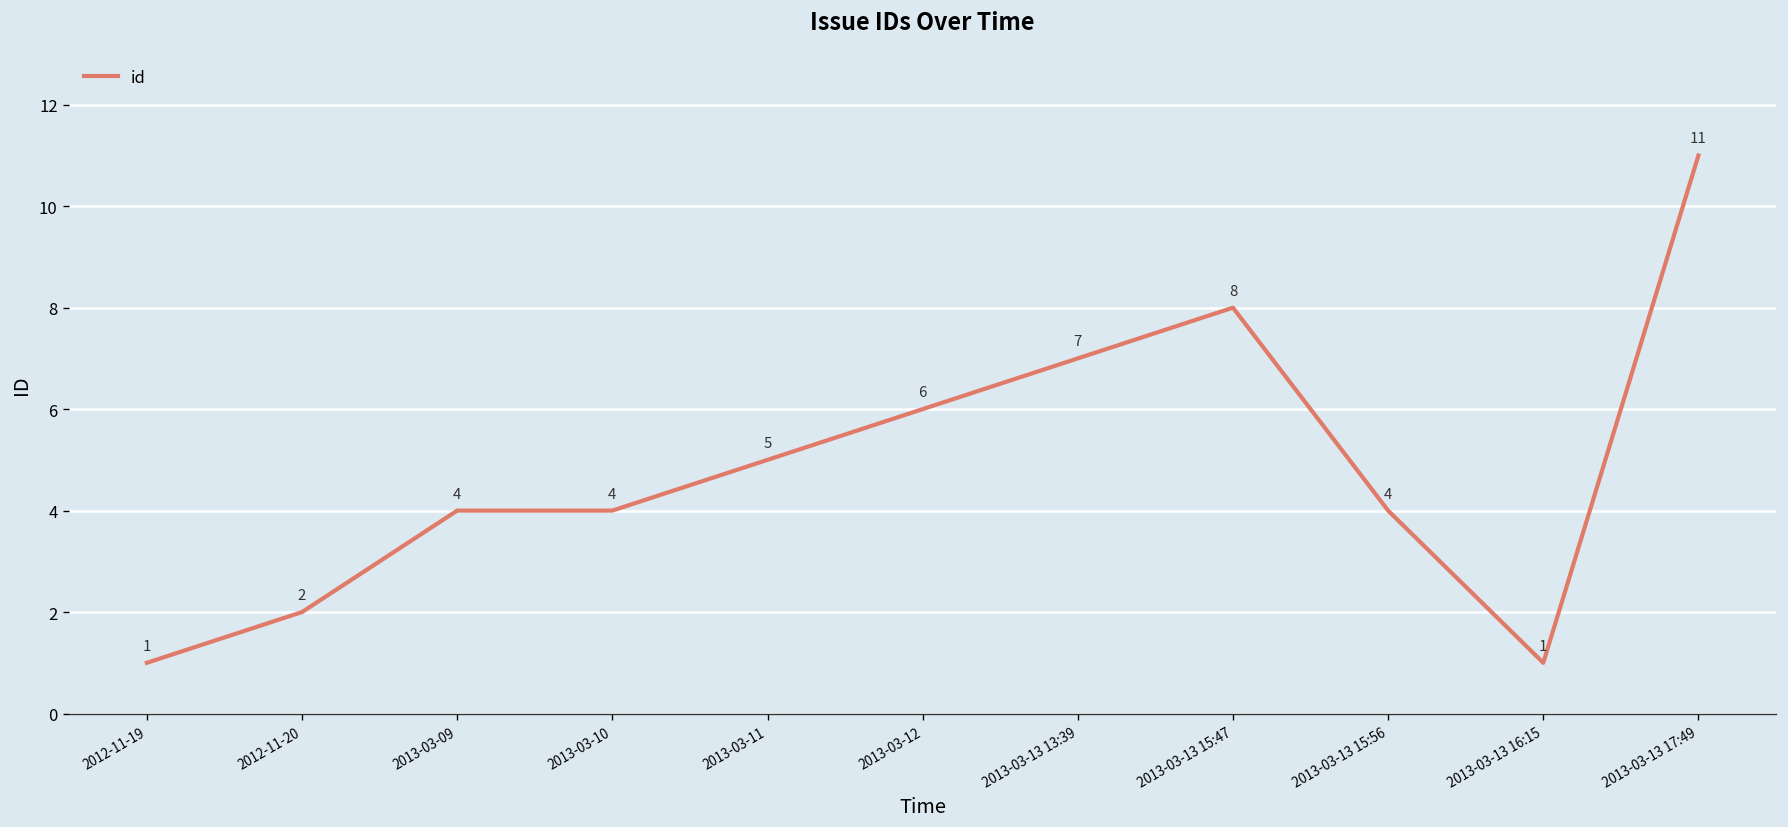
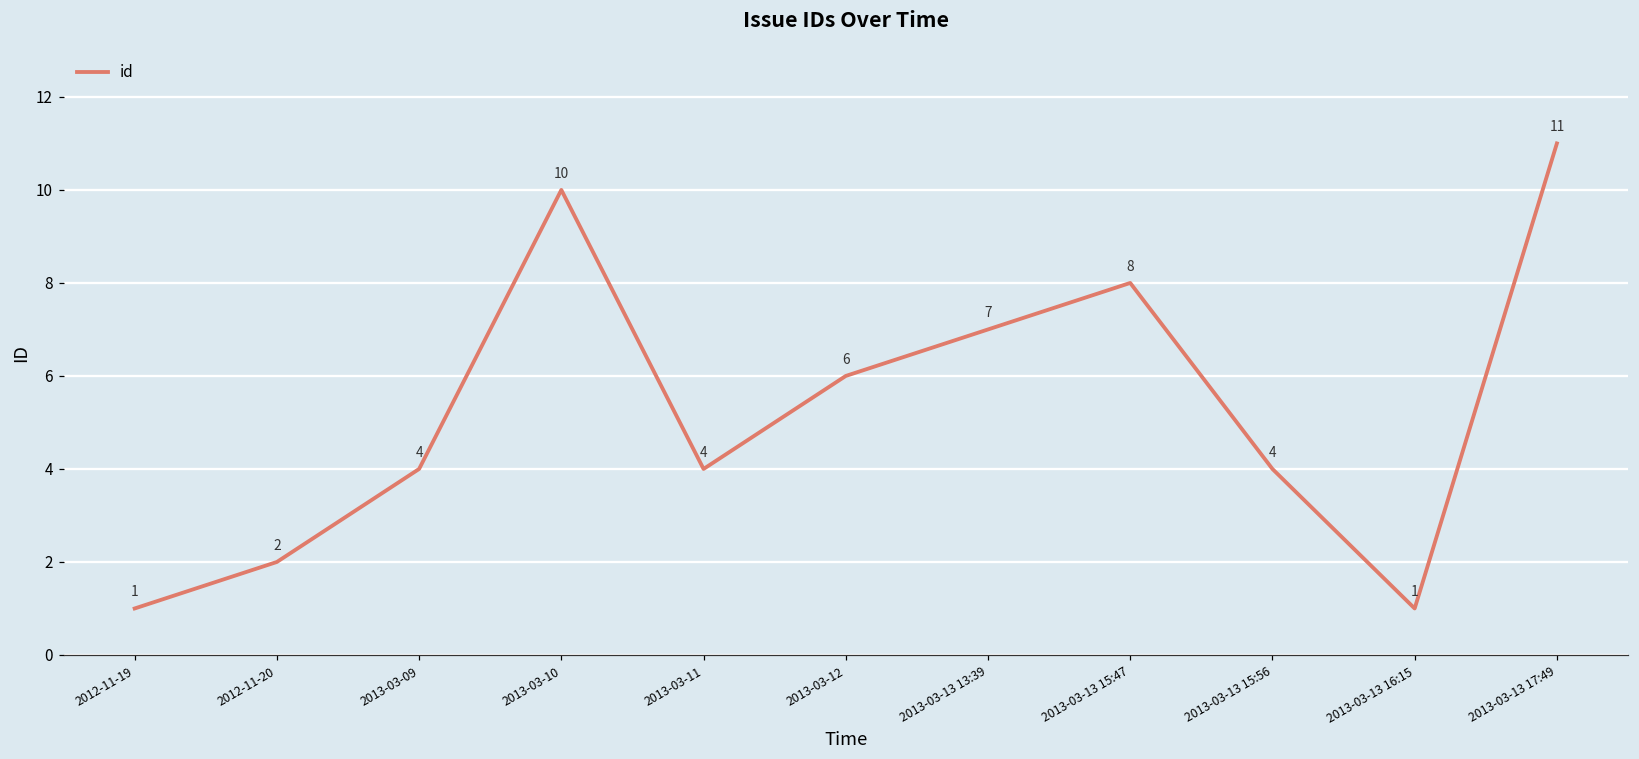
  {
    "2012-11-19": 1,
    "2012-11-20": 2,
    "2013-03-09": 4,
-   "2013-03-10": 4,
-   "2013-03-11": 5,
+   "2013-03-10": 10,
+   "2013-03-11": 4,
    "2013-03-12": 6,
    "2013-03-13 13:39": 7,
    "2013-03-13 15:47": 8,
    "2013-03-13 15:56": 4,
    "2013-03-13 16:15": 1,
    "2013-03-13 17:49": 11
  }
